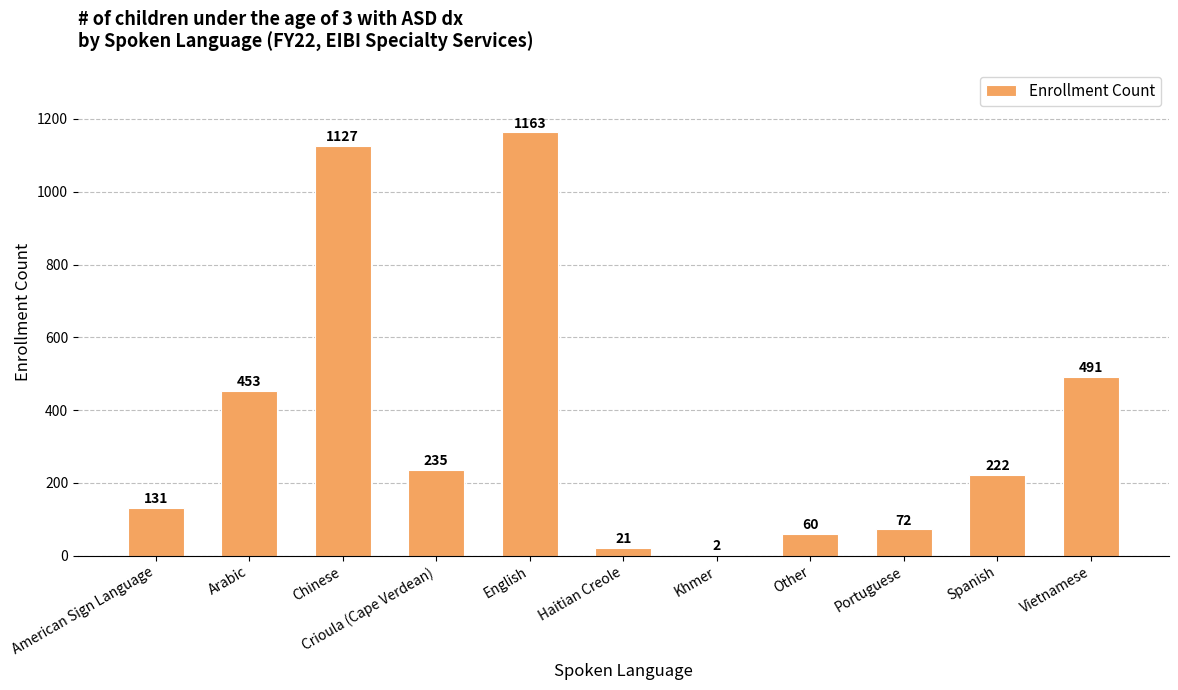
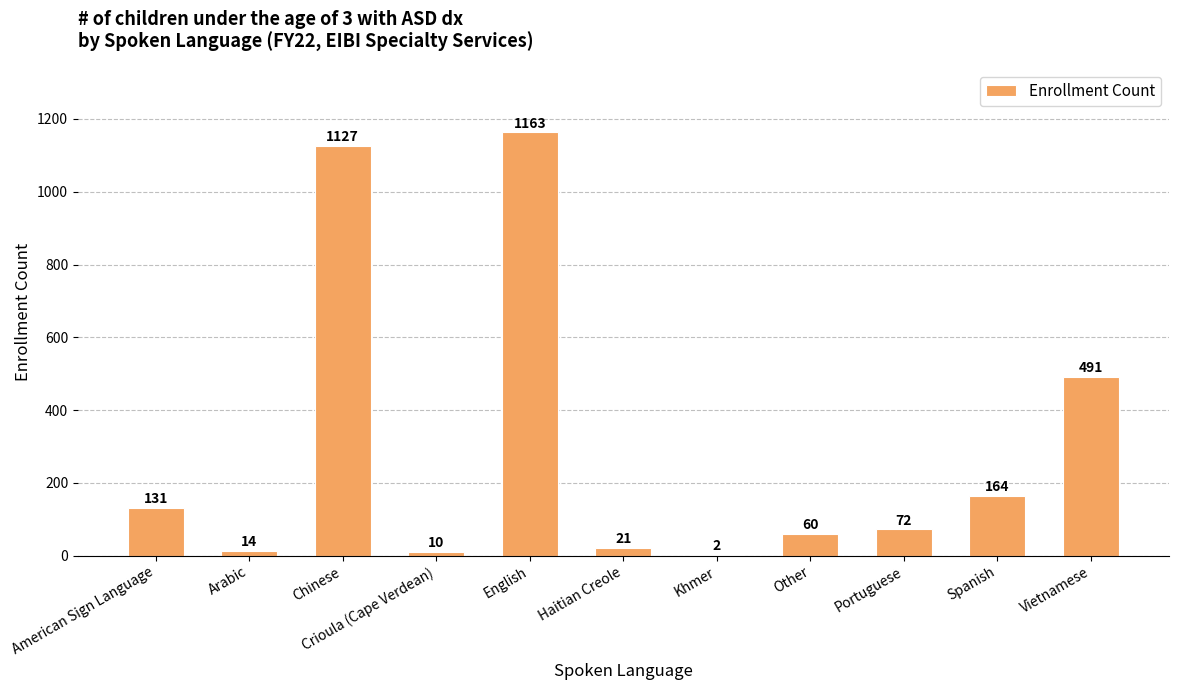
  {
    "American Sign Language": 131,
-   "Arabic": 453,
+   "Arabic": 14,
    "Chinese": 1127,
-   "Crioula (Cape Verdean)": 235,
+   "Crioula (Cape Verdean)": 10,
    "English": 1163,
    "Haitian Creole": 21,
    "Khmer": 2,
    "Other": 60,
    "Portuguese": 72,
-   "Spanish": 222,
+   "Spanish": 164,
    "Vietnamese": 491
  }
